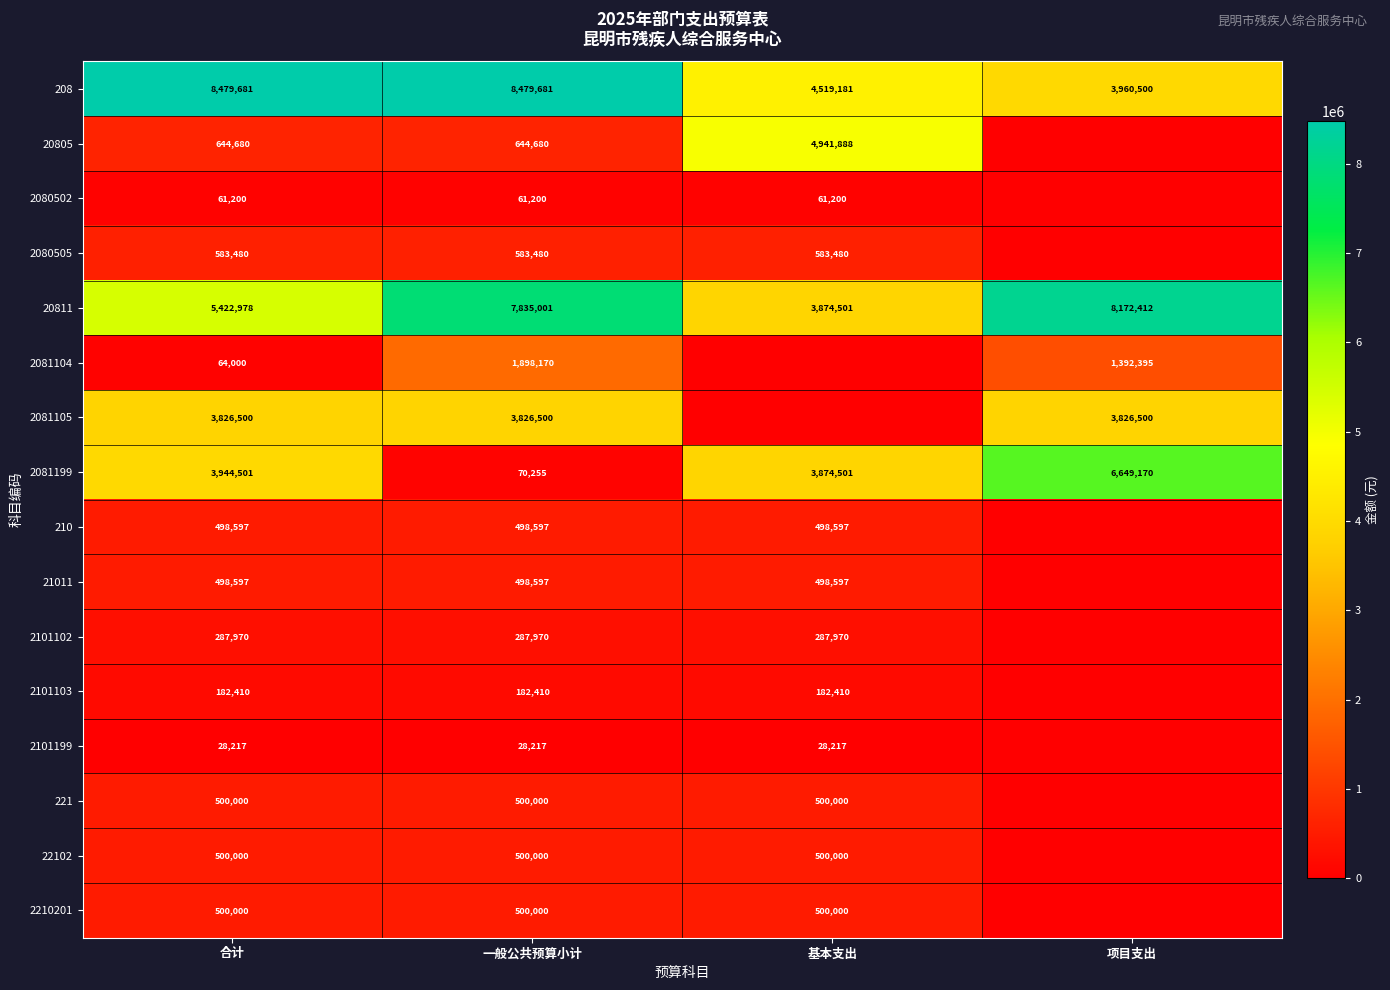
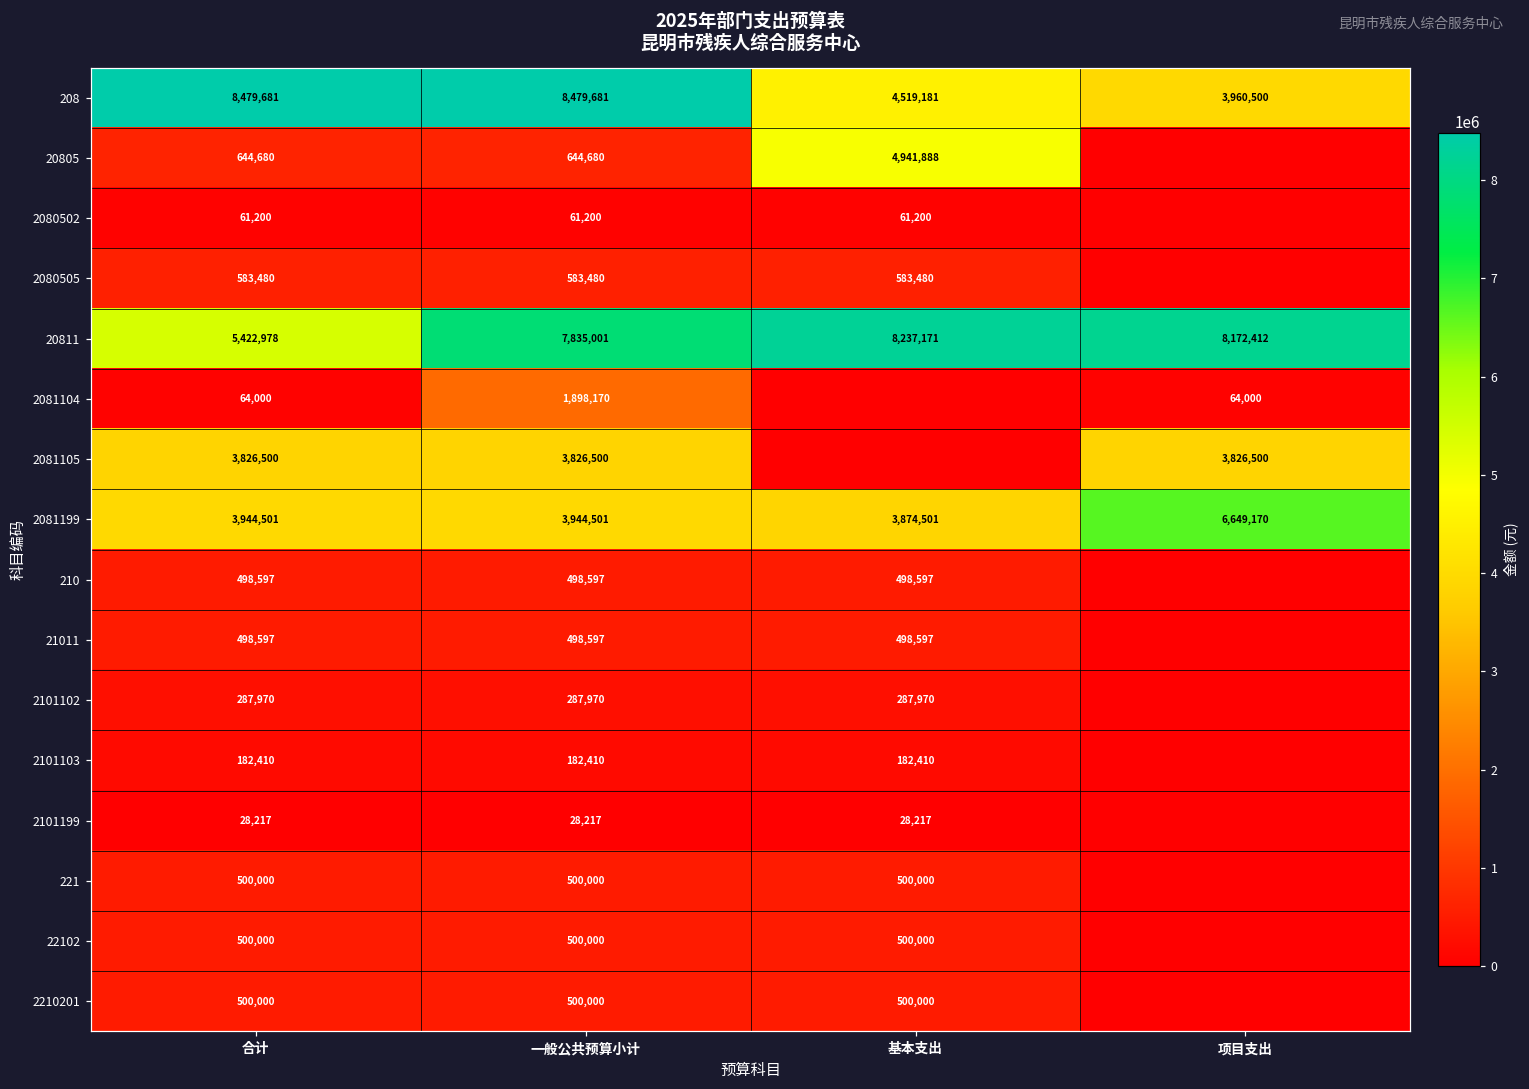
  {
    "208": {
      "合计": "8,479,681",
      "一般公共预算小计": "8,479,681",
      "基本支出": "4,519,181",
      "项目支出": "3,960,500"
    },
    "20805": {
      "合计": "644,680",
      "一般公共预算小计": "644,680",
      "基本支出": "4,941,888"
    },
    "2080502": {
      "合计": "61,200",
      "一般公共预算小计": "61,200",
      "基本支出": "61,200"
    },
    "2080505": {
      "合计": "583,480",
      "一般公共预算小计": "583,480",
      "基本支出": "583,480"
    },
    "20811": {
      "合计": "5,422,978",
      "一般公共预算小计": "7,835,001",
-     "基本支出": "3,874,501",
+     "基本支出": "8,237,171",
      "项目支出": "8,172,412"
    },
    "2081104": {
      "合计": "64,000",
      "一般公共预算小计": "1,898,170",
-     "项目支出": "1,392,395"
+     "项目支出": "64,000"
    },
    "2081105": {
      "合计": "3,826,500",
      "一般公共预算小计": "3,826,500",
      "项目支出": "3,826,500"
    },
    "2081199": {
      "合计": "3,944,501",
-     "一般公共预算小计": "70,255",
+     "一般公共预算小计": "3,944,501",
      "基本支出": "3,874,501",
      "项目支出": "6,649,170"
    },
    "210": {
      "合计": "498,597",
      "一般公共预算小计": "498,597",
      "基本支出": "498,597"
    },
    "21011": {
      "合计": "498,597",
      "一般公共预算小计": "498,597",
      "基本支出": "498,597"
    },
    "2101102": {
      "合计": "287,970",
      "一般公共预算小计": "287,970",
      "基本支出": "287,970"
    },
    "2101103": {
      "合计": "182,410",
      "一般公共预算小计": "182,410",
      "基本支出": "182,410"
    },
    "2101199": {
      "合计": "28,217",
      "一般公共预算小计": "28,217",
      "基本支出": "28,217"
    },
    "221": {
      "合计": "500,000",
      "一般公共预算小计": "500,000",
      "基本支出": "500,000"
    },
    "22102": {
      "合计": "500,000",
      "一般公共预算小计": "500,000",
      "基本支出": "500,000"
    },
    "2210201": {
      "合计": "500,000",
      "一般公共预算小计": "500,000",
      "基本支出": "500,000"
    }
  }
